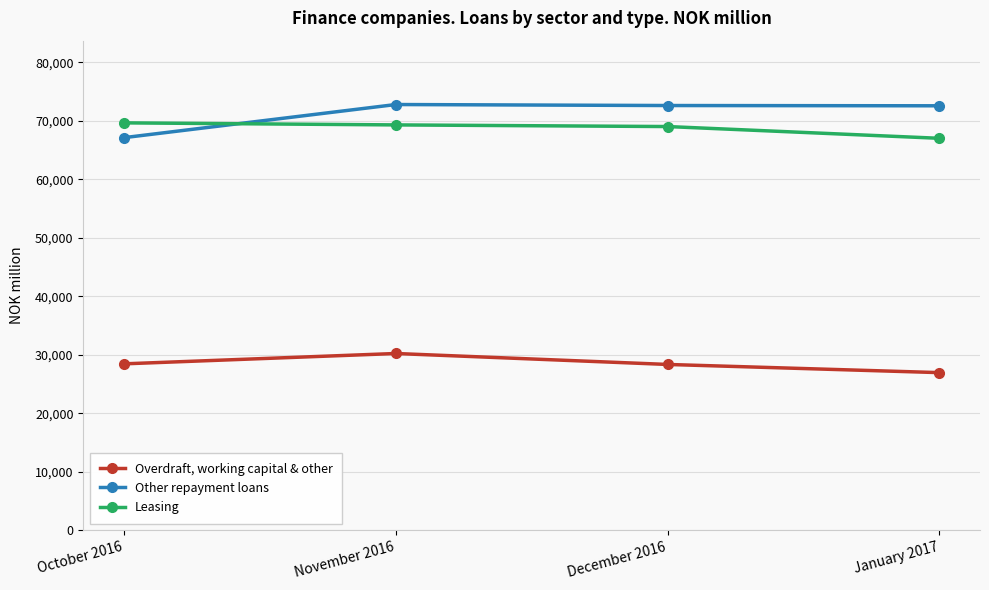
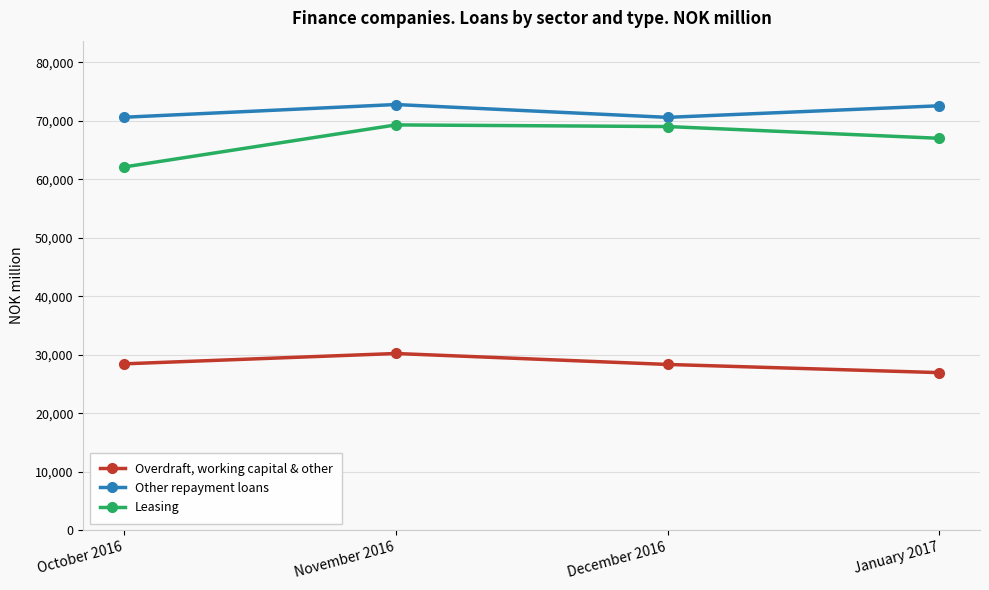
  {
    "Overdraft, working capital & other": {
      "October 2016": "28,000",
      "November 2016": "30,000",
      "December 2016": "28,000",
      "January 2017": "27,000"
    },
    "Other repayment loans": {
-     "October 2016": "67,000",
+     "October 2016": "71,000",
      "November 2016": "73,000",
-     "December 2016": "73,000",
+     "December 2016": "71,000",
      "January 2017": "73,000"
    },
    "Leasing": {
-     "October 2016": "70,000",
+     "October 2016": "62,000",
      "November 2016": "69,000",
      "December 2016": "69,000",
      "January 2017": "67,000"
    }
  }
